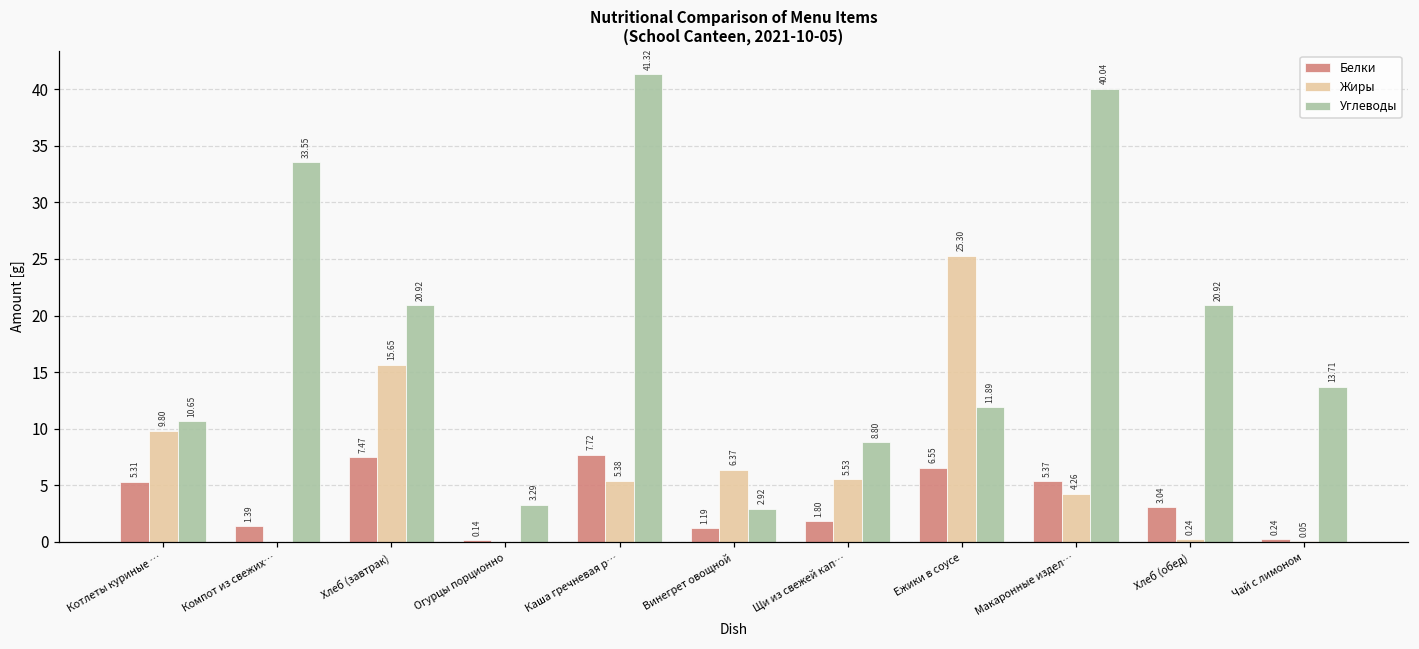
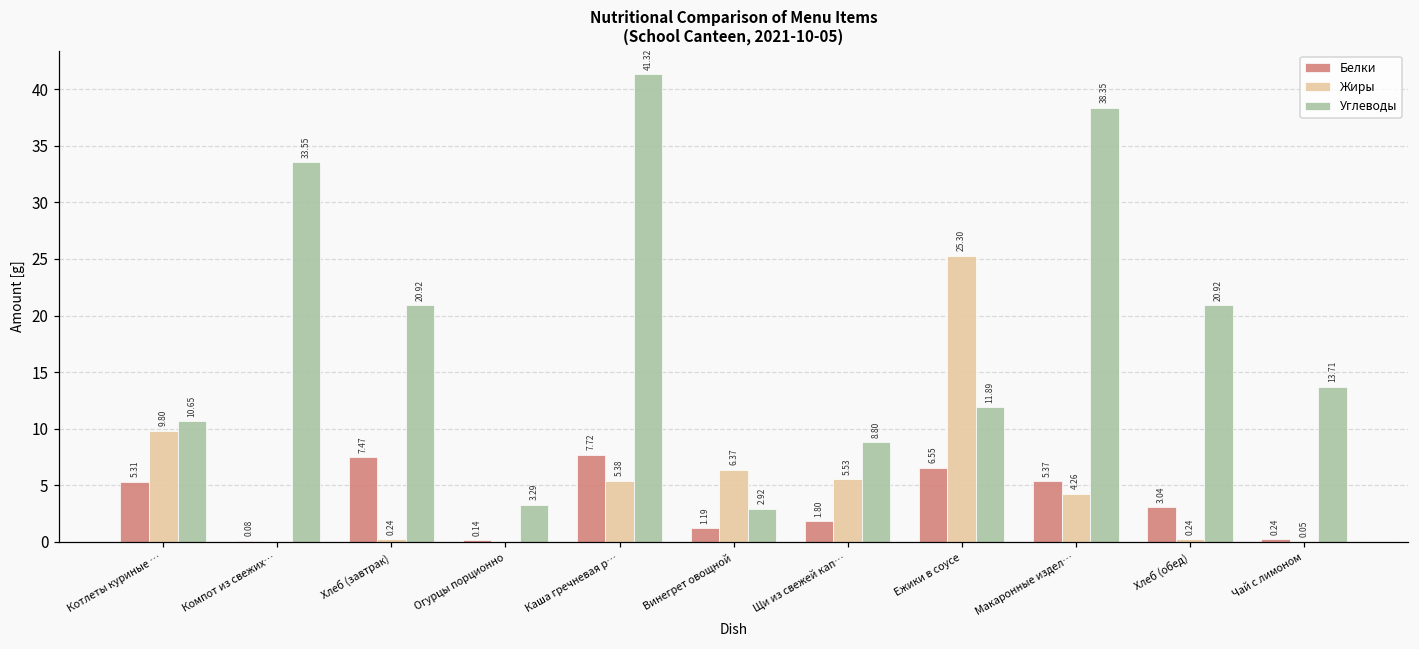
  {
    "Белки": {
      "Котлеты куриные …": 5.31,
-     "Компот из свежих…": 1.39,
+     "Компот из свежих…": 0.08,
      "Хлеб (завтрак)": 7.47,
      "Огурцы порционно": 0.14,
      "Каша гречневая р…": 7.72,
      "Винегрет овощной": 1.19,
      "Щи из свежей кап…": 1.80,
      "Ежики в соусе": 6.55,
      "Макаронные издел…": 5.37,
      "Хлеб (обед)": 3.04,
      "Чай с лимоном": 0.24
    },
    "Жиры": {
      "Котлеты куриные …": 9.80,
-     "Хлеб (завтрак)": 15.65,
+     "Хлеб (завтрак)": 0.24,
      "Каша гречневая р…": 5.38,
      "Винегрет овощной": 6.37,
      "Щи из свежей кап…": 5.53,
      "Ежики в соусе": 25.30,
      "Макаронные издел…": 4.26,
      "Хлеб (обед)": 0.24,
      "Чай с лимоном": 0.05
    },
    "Углеводы": {
      "Котлеты куриные …": 10.65,
      "Компот из свежих…": 33.55,
      "Хлеб (завтрак)": 20.92,
      "Огурцы порционно": 3.29,
      "Каша гречневая р…": 41.32,
      "Винегрет овощной": 2.92,
      "Щи из свежей кап…": 8.80,
      "Ежики в соусе": 11.89,
-     "Макаронные издел…": 40.04,
+     "Макаронные издел…": 38.35,
      "Хлеб (обед)": 20.92,
      "Чай с лимоном": 13.71
    }
  }
